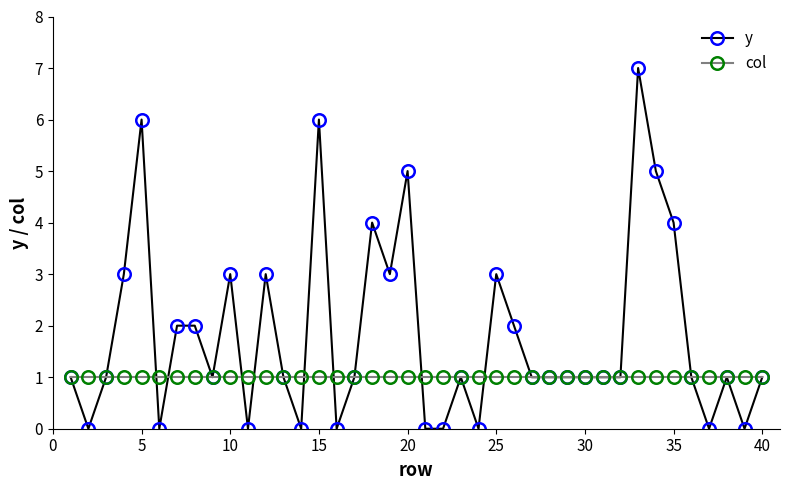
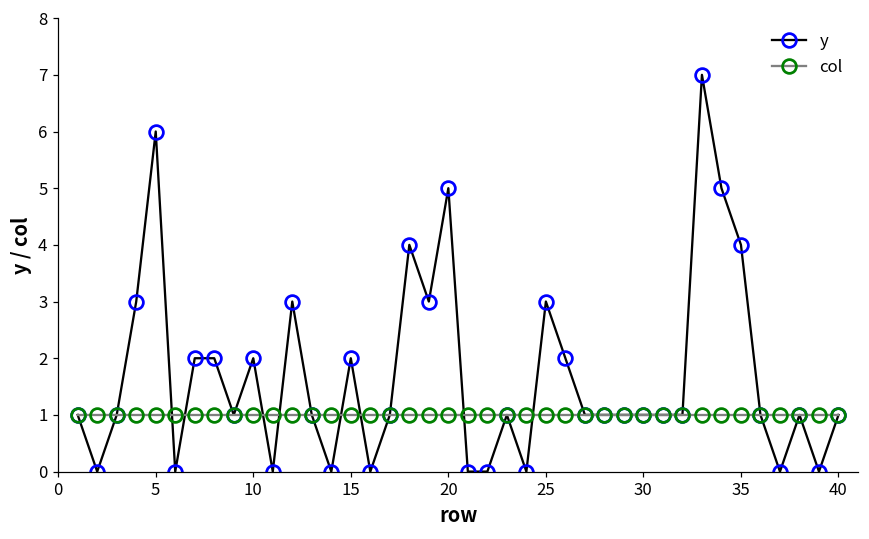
  {
    "y": {
      "5": 6,
-     "10": 3,
-     "15": 6,
+     "10": 2,
+     "15": 2,
      "20": 5,
      "25": 3,
      "35": 4
    },
    "col": {
      "5": 1,
      "10": 1,
      "15": 1,
      "20": 1,
      "25": 1,
      "35": 1
    }
  }
